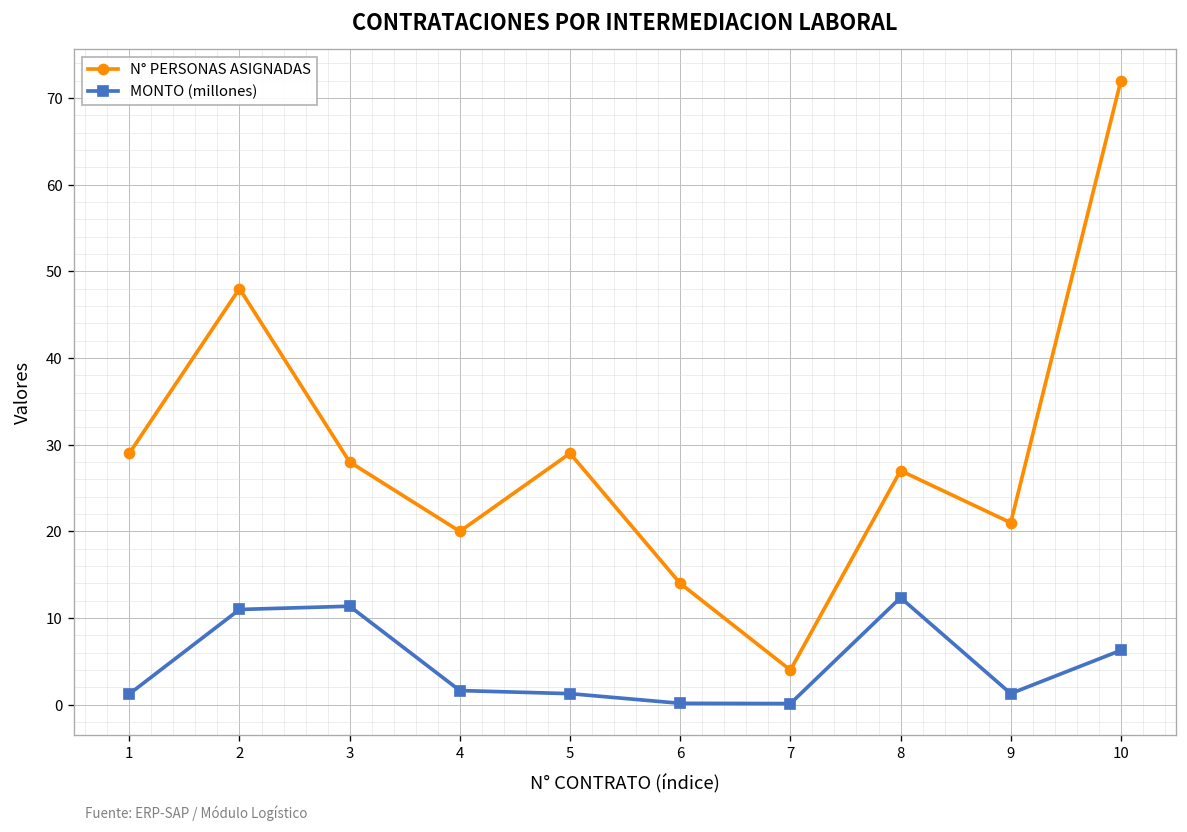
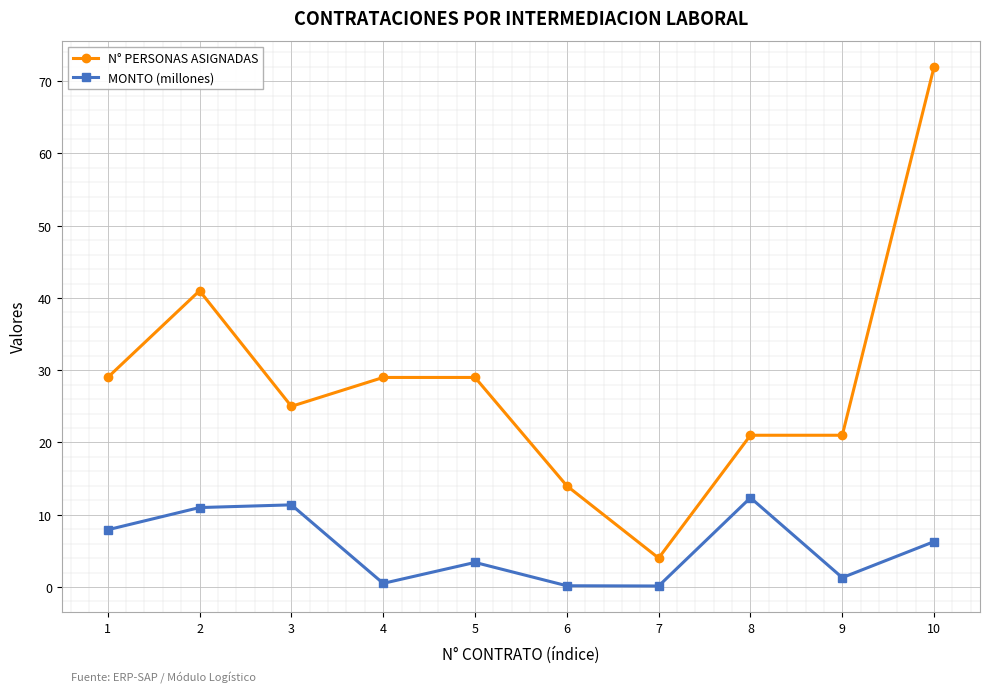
  {
    "N° PERSONAS ASIGNADAS": {
      "1": 29,
-     "2": 48,
-     "3": 28,
-     "4": 20,
+     "2": 41,
+     "3": 25,
+     "4": 29,
      "5": 29,
      "6": 14,
      "7": 4,
-     "8": 27,
+     "8": 21,
      "9": 21,
      "10": 72
    },
    "MONTO (millones)": {
-     "1": 1,
+     "1": 8,
      "2": 11,
      "3": 11,
-     "4": 2,
-     "5": 1,
+     "4": 0,
+     "5": 3,
      "6": 0,
      "7": 0,
      "8": 12,
      "9": 1,
      "10": 6
    }
  }
